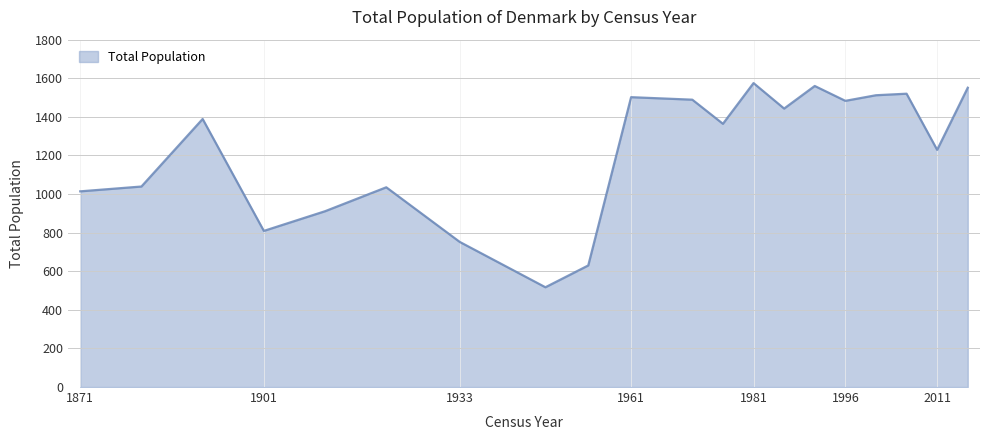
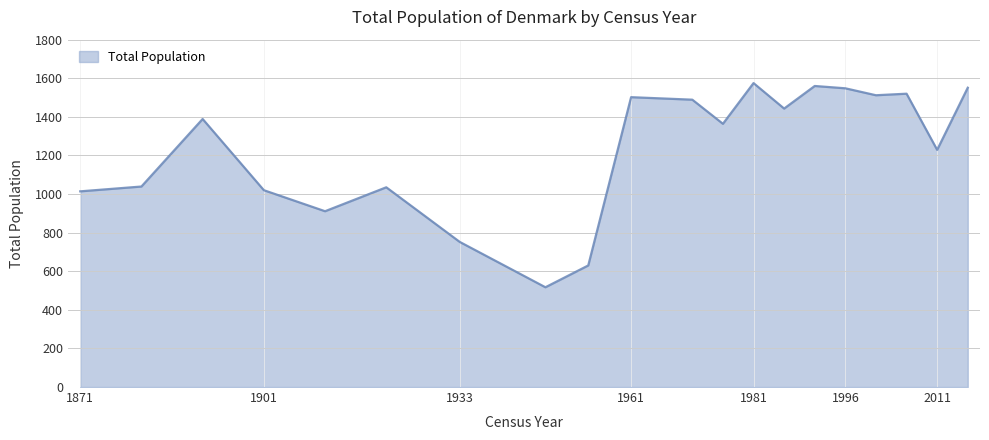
  {
    "1871": 1010,
-   "1901": 810,
+   "1901": 1020,
    "1933": 750,
    "1961": 1500,
    "1981": 1580,
-   "1996": 1480,
+   "1996": 1550,
    "2011": 1230
  }
